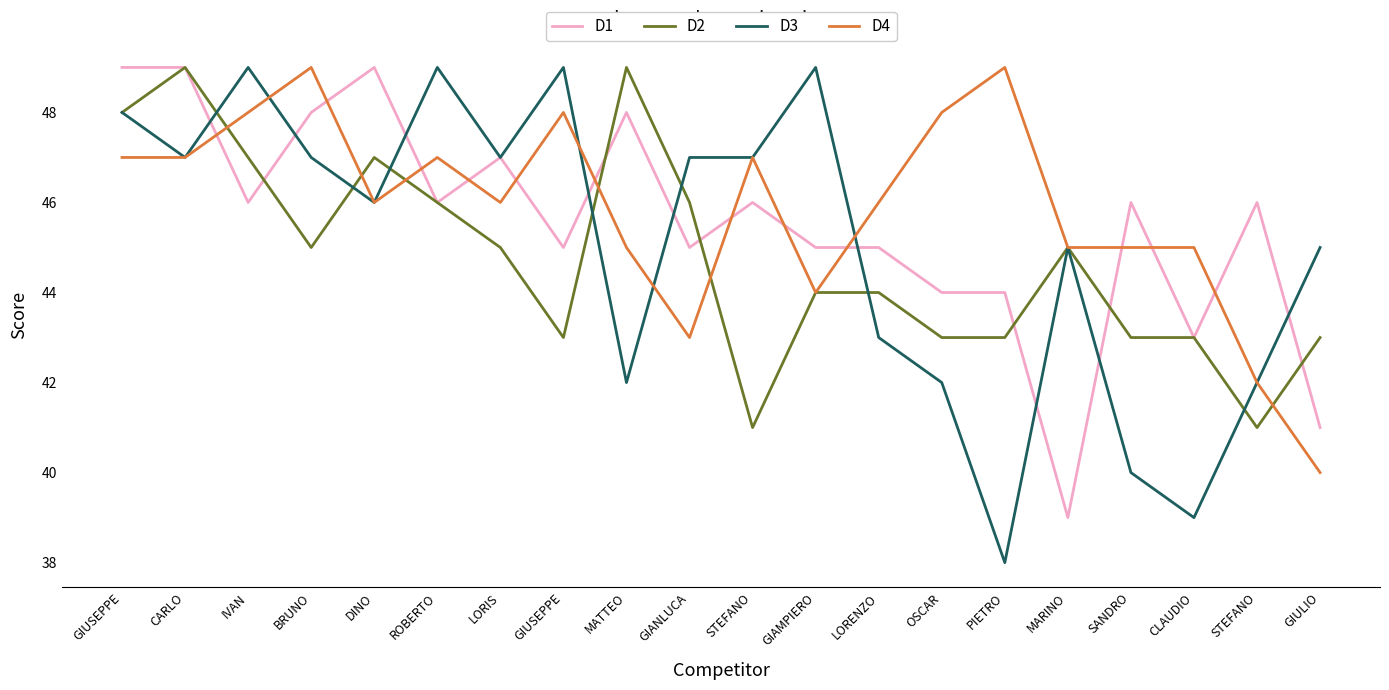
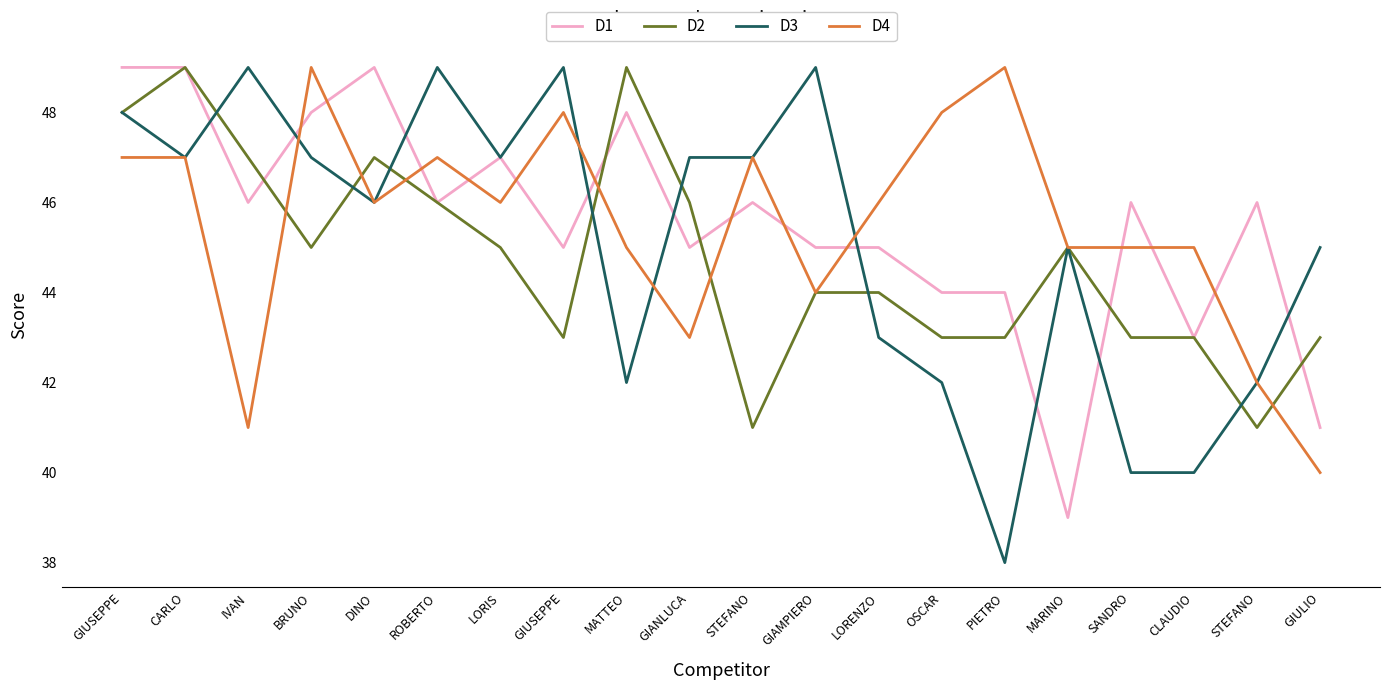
  {
    "D1": {
      "IVAN": 46,
      "BRUNO": 48,
      "DINO": 49,
      "MATTEO": 48,
      "GIANLUCA": 45,
      "GIAMPIERO": 45,
      "LORENZO": 45,
      "OSCAR": 44,
      "PIETRO": 44,
      "MARINO": 39,
      "SANDRO": 46,
      "GIULIO": 41
    },
    "D2": {
      "IVAN": 47,
      "BRUNO": 45,
      "DINO": 47,
      "LORIS": 45,
      "MATTEO": 49,
      "GIANLUCA": 46,
      "LORENZO": 44,
      "OSCAR": 43,
      "PIETRO": 43,
      "SANDRO": 43,
      "GIULIO": 43
    },
    "D3": {
      "IVAN": 49,
      "BRUNO": 47,
      "ROBERTO": 49,
      "MATTEO": 42,
      "GIANLUCA": 47,
      "GIAMPIERO": 49,
      "LORENZO": 43,
      "OSCAR": 42,
      "PIETRO": 38,
      "SANDRO": 40,
-     "CLAUDIO": 39,
+     "CLAUDIO": 40,
      "GIULIO": 45
    },
    "D4": {
-     "IVAN": 48,
+     "IVAN": 41,
      "BRUNO": 49,
      "ROBERTO": 47,
      "LORIS": 46,
      "MATTEO": 45,
      "GIANLUCA": 43,
      "LORENZO": 46,
      "OSCAR": 48,
      "PIETRO": 49,
      "SANDRO": 45,
      "CLAUDIO": 45,
      "GIULIO": 40
    }
  }
